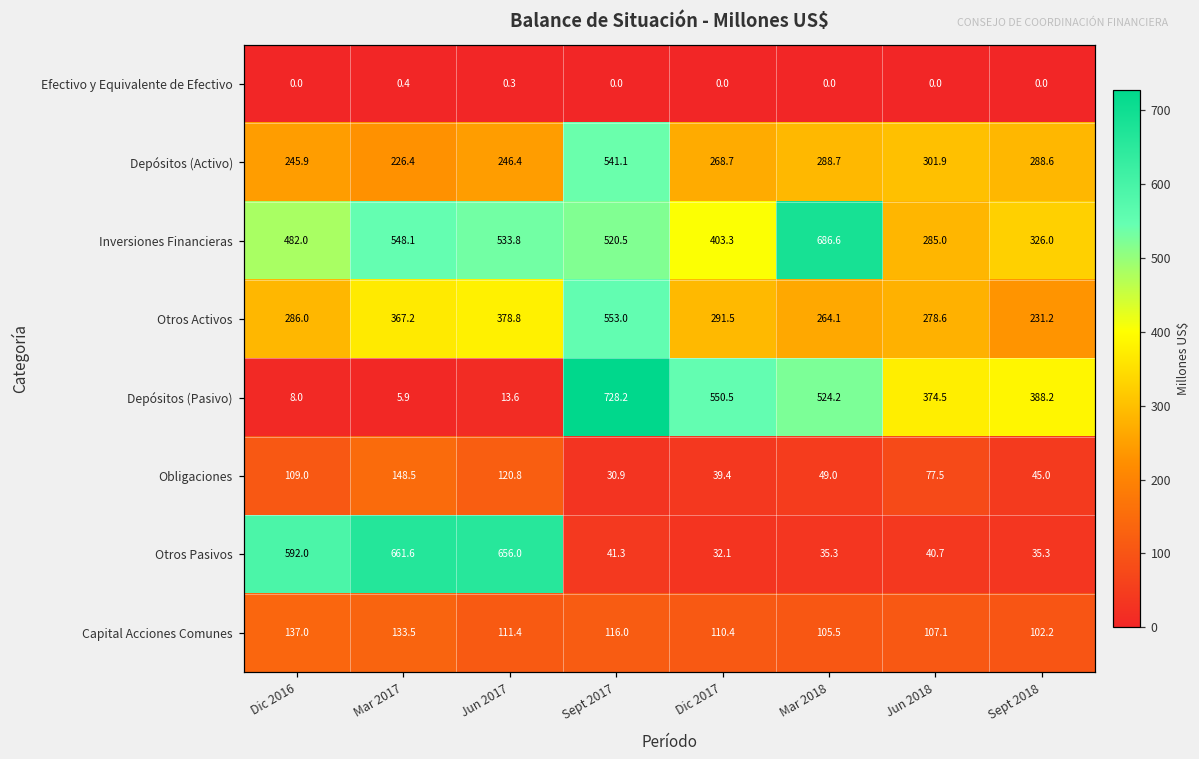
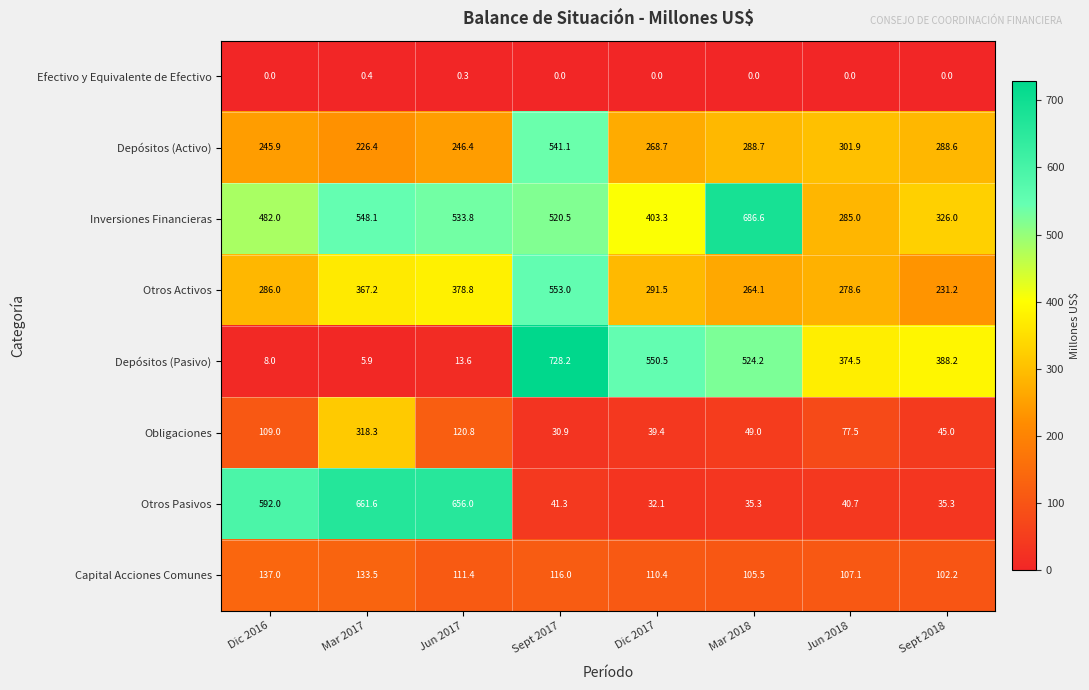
  {
    "Efectivo y Equivalente de Efectivo": {
      "Dic 2016": 0.0,
      "Mar 2017": 0.4,
      "Jun 2017": 0.3,
      "Sept 2017": 0.0,
      "Dic 2017": 0.0,
      "Mar 2018": 0.0,
      "Jun 2018": 0.0,
      "Sept 2018": 0.0
    },
    "Depósitos (Activo)": {
      "Dic 2016": 245.9,
      "Mar 2017": 226.4,
      "Jun 2017": 246.4,
      "Sept 2017": 541.1,
      "Dic 2017": 268.7,
      "Mar 2018": 288.7,
      "Jun 2018": 301.9,
      "Sept 2018": 288.6
    },
    "Inversiones Financieras": {
      "Dic 2016": 482.0,
      "Mar 2017": 548.1,
      "Jun 2017": 533.8,
      "Sept 2017": 520.5,
      "Dic 2017": 403.3,
      "Mar 2018": 686.6,
      "Jun 2018": 285.0,
      "Sept 2018": 326.0
    },
    "Otros Activos": {
      "Dic 2016": 286.0,
      "Mar 2017": 367.2,
      "Jun 2017": 378.8,
      "Sept 2017": 553.0,
      "Dic 2017": 291.5,
      "Mar 2018": 264.1,
      "Jun 2018": 278.6,
      "Sept 2018": 231.2
    },
    "Depósitos (Pasivo)": {
      "Dic 2016": 8.0,
      "Mar 2017": 5.9,
      "Jun 2017": 13.6,
      "Sept 2017": 728.2,
      "Dic 2017": 550.5,
      "Mar 2018": 524.2,
      "Jun 2018": 374.5,
      "Sept 2018": 388.2
    },
    "Obligaciones": {
      "Dic 2016": 109.0,
-     "Mar 2017": 148.5,
+     "Mar 2017": 318.3,
      "Jun 2017": 120.8,
      "Sept 2017": 30.9,
      "Dic 2017": 39.4,
      "Mar 2018": 49.0,
      "Jun 2018": 77.5,
      "Sept 2018": 45.0
    },
    "Otros Pasivos": {
      "Dic 2016": 592.0,
      "Mar 2017": 661.6,
      "Jun 2017": 656.0,
      "Sept 2017": 41.3,
      "Dic 2017": 32.1,
      "Mar 2018": 35.3,
      "Jun 2018": 40.7,
      "Sept 2018": 35.3
    },
    "Capital Acciones Comunes": {
      "Dic 2016": 137.0,
      "Mar 2017": 133.5,
      "Jun 2017": 111.4,
      "Sept 2017": 116.0,
      "Dic 2017": 110.4,
      "Mar 2018": 105.5,
      "Jun 2018": 107.1,
      "Sept 2018": 102.2
    }
  }
